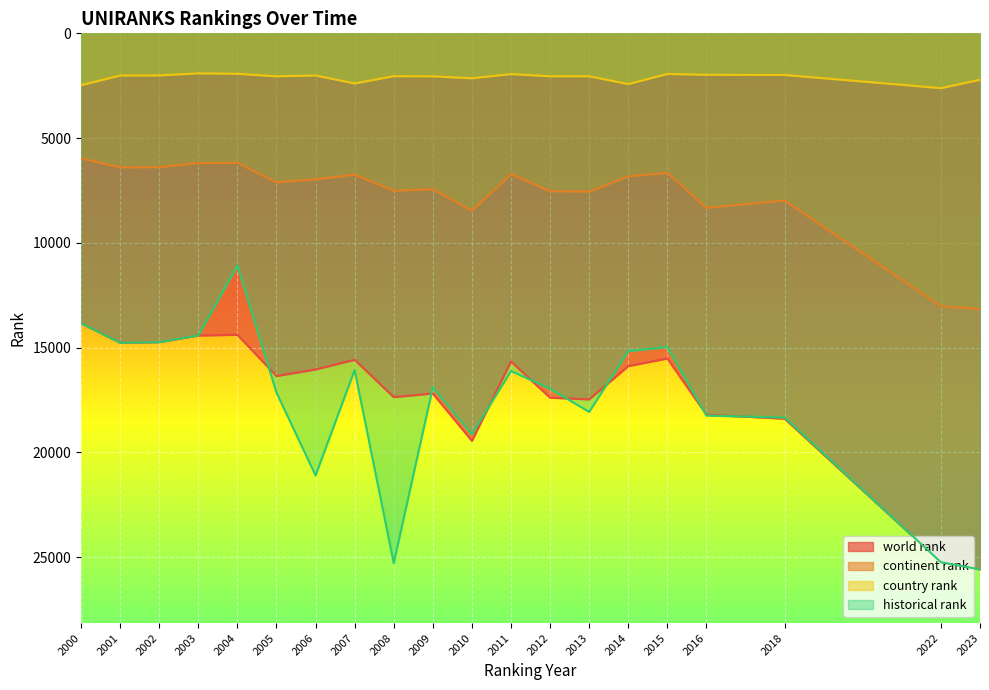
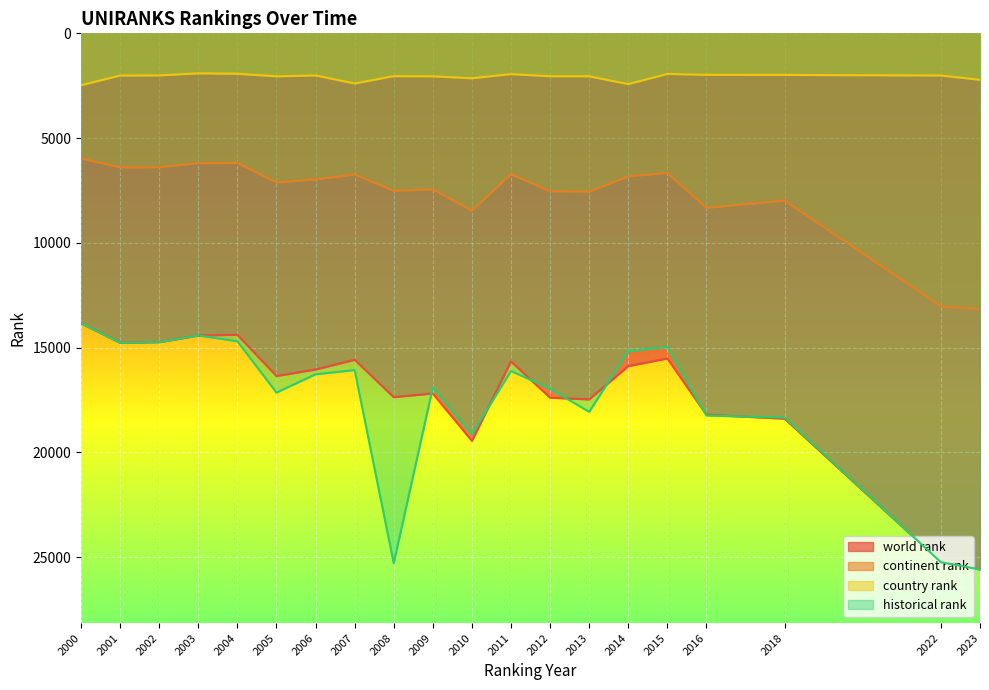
  {
    "country rank": {
      "2000": 2500,
      "2001": 2000,
      "2002": 2000,
      "2003": 1900,
      "2004": 1900,
      "2005": 2100,
      "2006": 2000,
      "2007": 2400,
      "2008": 2000,
      "2009": 2100,
      "2010": 2100,
      "2011": 1900,
      "2012": 2000,
      "2013": 2000,
      "2014": 2400,
      "2015": 1900,
      "2016": 2000,
      "2018": 2000,
-     "2022": 2600,
+     "2022": 2000,
      "2023": 2200
    },
    "historical rank": {
-     "2004": 11100,
+     "2004": 14700,
      "2005": 17100,
-     "2006": 21100,
+     "2006": 16300,
      "2007": 16100,
      "2008": 25300,
      "2009": 16900,
      "2010": 19100,
      "2011": 16100,
      "2012": 17000,
      "2013": 18100,
      "2014": 15200,
      "2015": 15000
    }
  }
